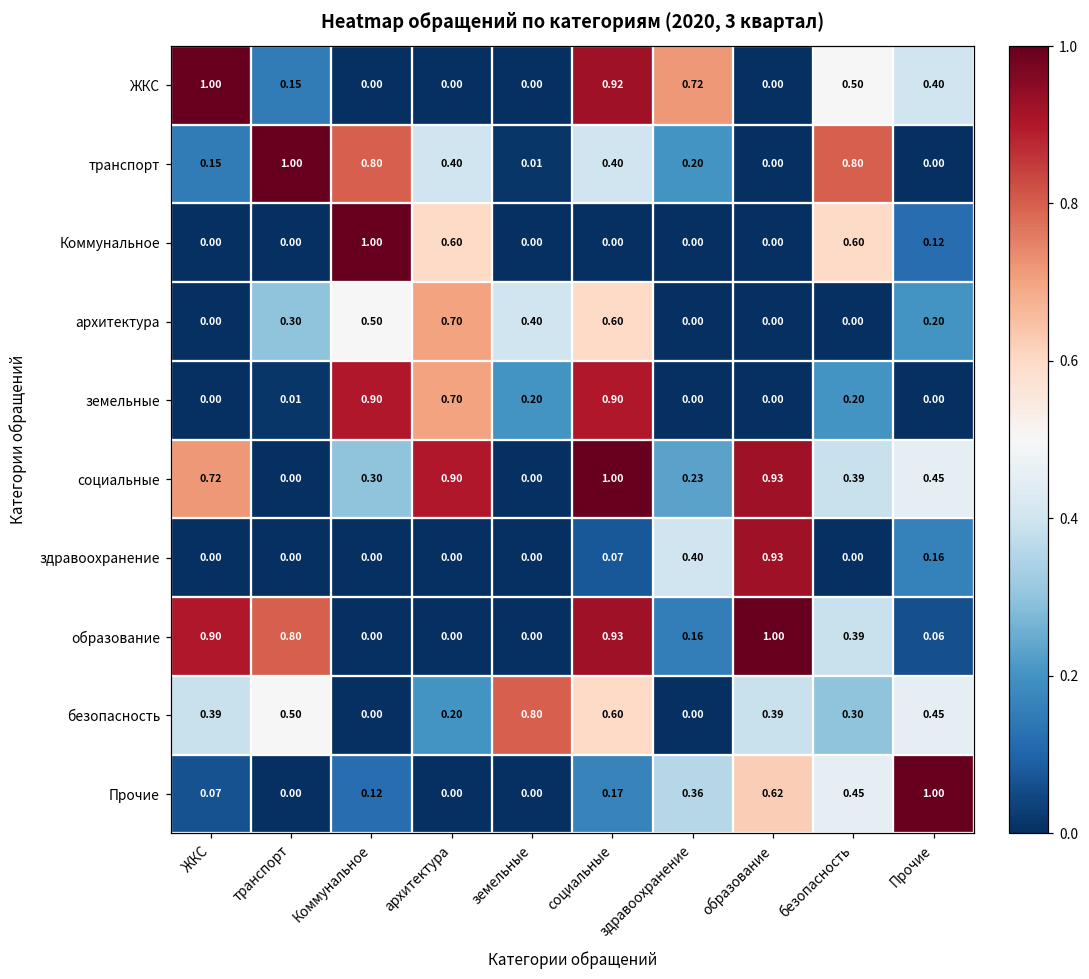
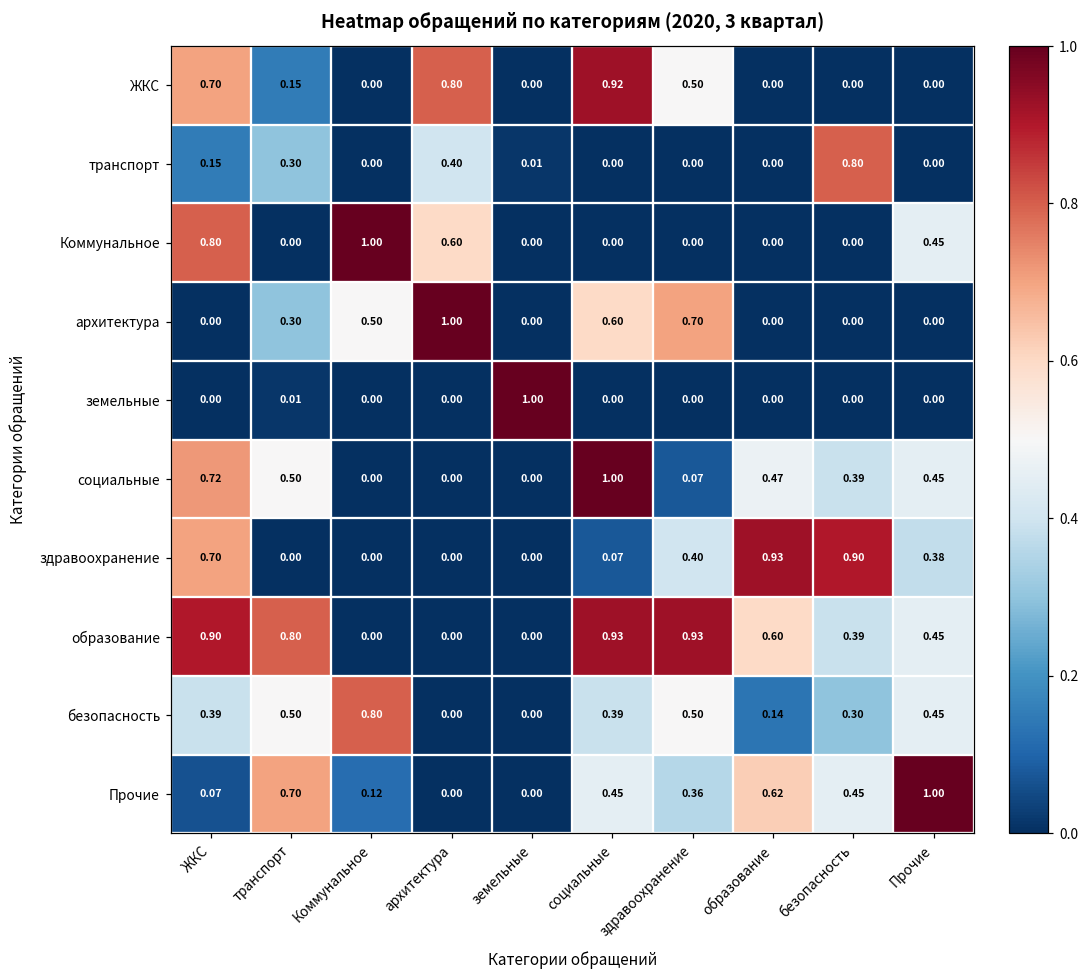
  {
    "ЖКС": {
-     "ЖКС": 1.00,
+     "ЖКС": 0.70,
      "транспорт": 0.15,
      "Коммунальное": 0.00,
-     "архитектура": 0.00,
+     "архитектура": 0.80,
      "земельные": 0.00,
      "социальные": 0.92,
-     "здравоохранение": 0.72,
+     "здравоохранение": 0.50,
      "образование": 0.00,
-     "безопасность": 0.50,
-     "Прочие": 0.40
+     "безопасность": 0.00,
+     "Прочие": 0.00
    },
    "транспорт": {
      "ЖКС": 0.15,
-     "транспорт": 1.00,
-     "Коммунальное": 0.80,
+     "транспорт": 0.30,
+     "Коммунальное": 0.00,
      "архитектура": 0.40,
      "земельные": 0.01,
-     "социальные": 0.40,
-     "здравоохранение": 0.20,
+     "социальные": 0.00,
+     "здравоохранение": 0.00,
      "образование": 0.00,
      "безопасность": 0.80,
      "Прочие": 0.00
    },
    "Коммунальное": {
-     "ЖКС": 0.00,
+     "ЖКС": 0.80,
      "транспорт": 0.00,
      "Коммунальное": 1.00,
      "архитектура": 0.60,
      "земельные": 0.00,
      "социальные": 0.00,
      "здравоохранение": 0.00,
      "образование": 0.00,
-     "безопасность": 0.60,
-     "Прочие": 0.12
+     "безопасность": 0.00,
+     "Прочие": 0.45
    },
    "архитектура": {
      "ЖКС": 0.00,
      "транспорт": 0.30,
      "Коммунальное": 0.50,
-     "архитектура": 0.70,
-     "земельные": 0.40,
+     "архитектура": 1.00,
+     "земельные": 0.00,
      "социальные": 0.60,
-     "здравоохранение": 0.00,
+     "здравоохранение": 0.70,
      "образование": 0.00,
      "безопасность": 0.00,
-     "Прочие": 0.20
+     "Прочие": 0.00
    },
    "земельные": {
      "ЖКС": 0.00,
      "транспорт": 0.01,
-     "Коммунальное": 0.90,
-     "архитектура": 0.70,
-     "земельные": 0.20,
-     "социальные": 0.90,
+     "Коммунальное": 0.00,
+     "архитектура": 0.00,
+     "земельные": 1.00,
+     "социальные": 0.00,
      "здравоохранение": 0.00,
      "образование": 0.00,
-     "безопасность": 0.20,
+     "безопасность": 0.00,
      "Прочие": 0.00
    },
    "социальные": {
      "ЖКС": 0.72,
-     "транспорт": 0.00,
-     "Коммунальное": 0.30,
-     "архитектура": 0.90,
+     "транспорт": 0.50,
+     "Коммунальное": 0.00,
+     "архитектура": 0.00,
      "земельные": 0.00,
      "социальные": 1.00,
-     "здравоохранение": 0.23,
-     "образование": 0.93,
+     "здравоохранение": 0.07,
+     "образование": 0.47,
      "безопасность": 0.39,
      "Прочие": 0.45
    },
    "здравоохранение": {
-     "ЖКС": 0.00,
+     "ЖКС": 0.70,
      "транспорт": 0.00,
      "Коммунальное": 0.00,
      "архитектура": 0.00,
      "земельные": 0.00,
      "социальные": 0.07,
      "здравоохранение": 0.40,
      "образование": 0.93,
-     "безопасность": 0.00,
-     "Прочие": 0.16
+     "безопасность": 0.90,
+     "Прочие": 0.38
    },
    "образование": {
      "ЖКС": 0.90,
      "транспорт": 0.80,
      "Коммунальное": 0.00,
      "архитектура": 0.00,
      "земельные": 0.00,
      "социальные": 0.93,
-     "здравоохранение": 0.16,
-     "образование": 1.00,
+     "здравоохранение": 0.93,
+     "образование": 0.60,
      "безопасность": 0.39,
-     "Прочие": 0.06
+     "Прочие": 0.45
    },
    "безопасность": {
      "ЖКС": 0.39,
      "транспорт": 0.50,
-     "Коммунальное": 0.00,
-     "архитектура": 0.20,
-     "земельные": 0.80,
-     "социальные": 0.60,
-     "здравоохранение": 0.00,
-     "образование": 0.39,
+     "Коммунальное": 0.80,
+     "архитектура": 0.00,
+     "земельные": 0.00,
+     "социальные": 0.39,
+     "здравоохранение": 0.50,
+     "образование": 0.14,
      "безопасность": 0.30,
      "Прочие": 0.45
    },
    "Прочие": {
      "ЖКС": 0.07,
-     "транспорт": 0.00,
+     "транспорт": 0.70,
      "Коммунальное": 0.12,
      "архитектура": 0.00,
      "земельные": 0.00,
-     "социальные": 0.17,
+     "социальные": 0.45,
      "здравоохранение": 0.36,
      "образование": 0.62,
      "безопасность": 0.45,
      "Прочие": 1.00
    }
  }
